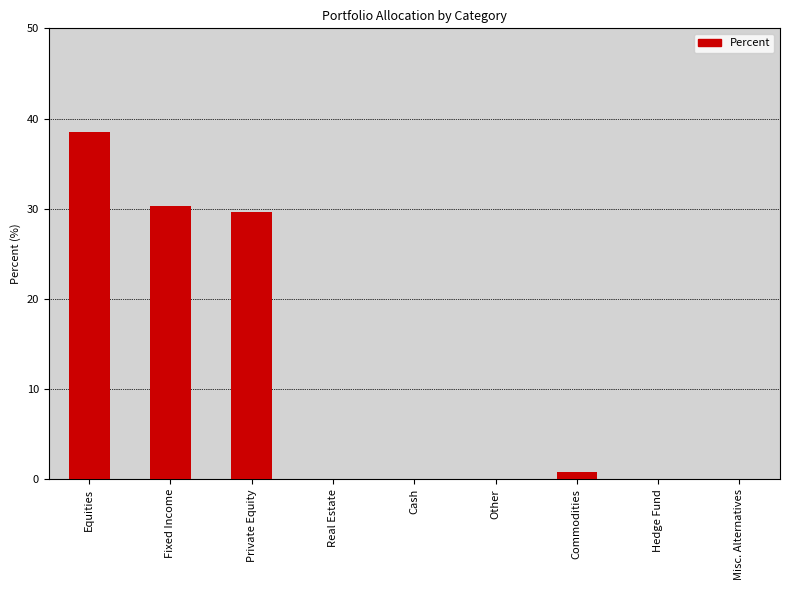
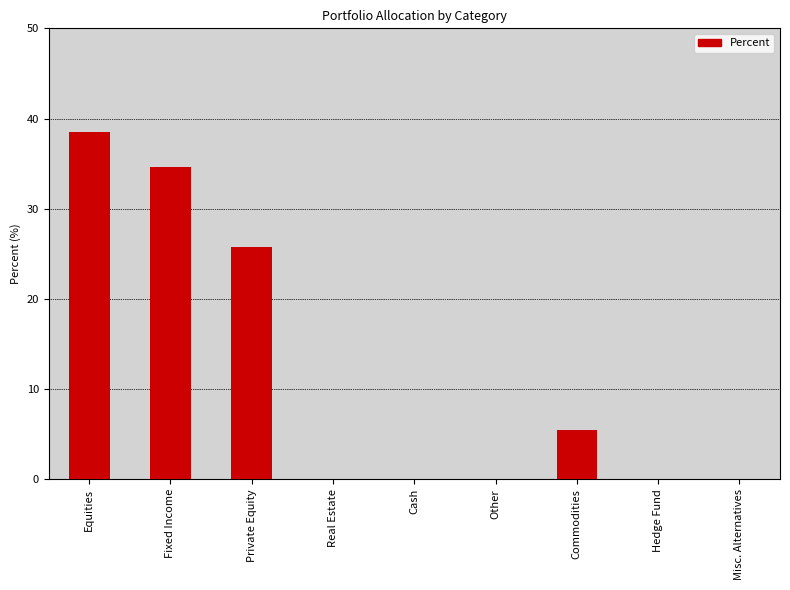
  {
    "Equities": 38,
-   "Fixed Income": 30,
-   "Private Equity": 30,
+   "Fixed Income": 35,
+   "Private Equity": 26,
    "Real Estate": 0,
    "Cash": 0,
    "Other": 0,
-   "Commodities": 1,
+   "Commodities": 5,
    "Hedge Fund": 0,
    "Misc. Alternatives": 0
  }
